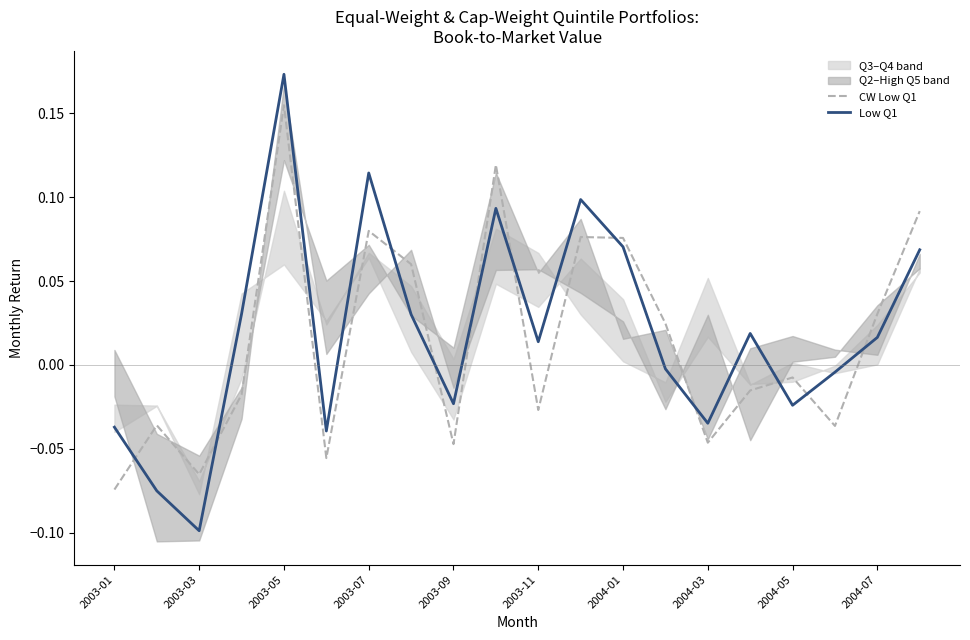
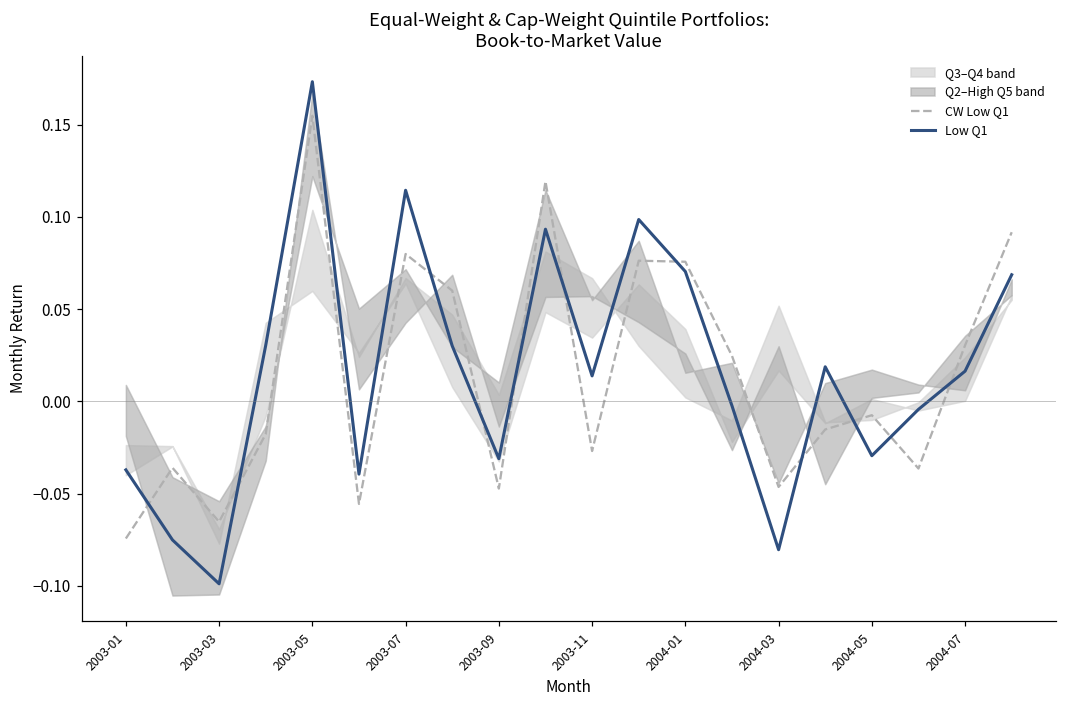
  {
    "Low Q1": {
      "2003-01": -0.037,
      "2003-03": -0.099,
      "2003-05": 0.173,
      "2003-07": 0.114,
-     "2003-09": -0.023,
+     "2003-09": -0.031,
      "2003-11": 0.014,
      "2004-01": 0.070,
-     "2004-03": -0.035,
-     "2004-05": -0.024,
+     "2004-03": -0.080,
+     "2004-05": -0.029,
      "2004-07": 0.016
    }
  }
